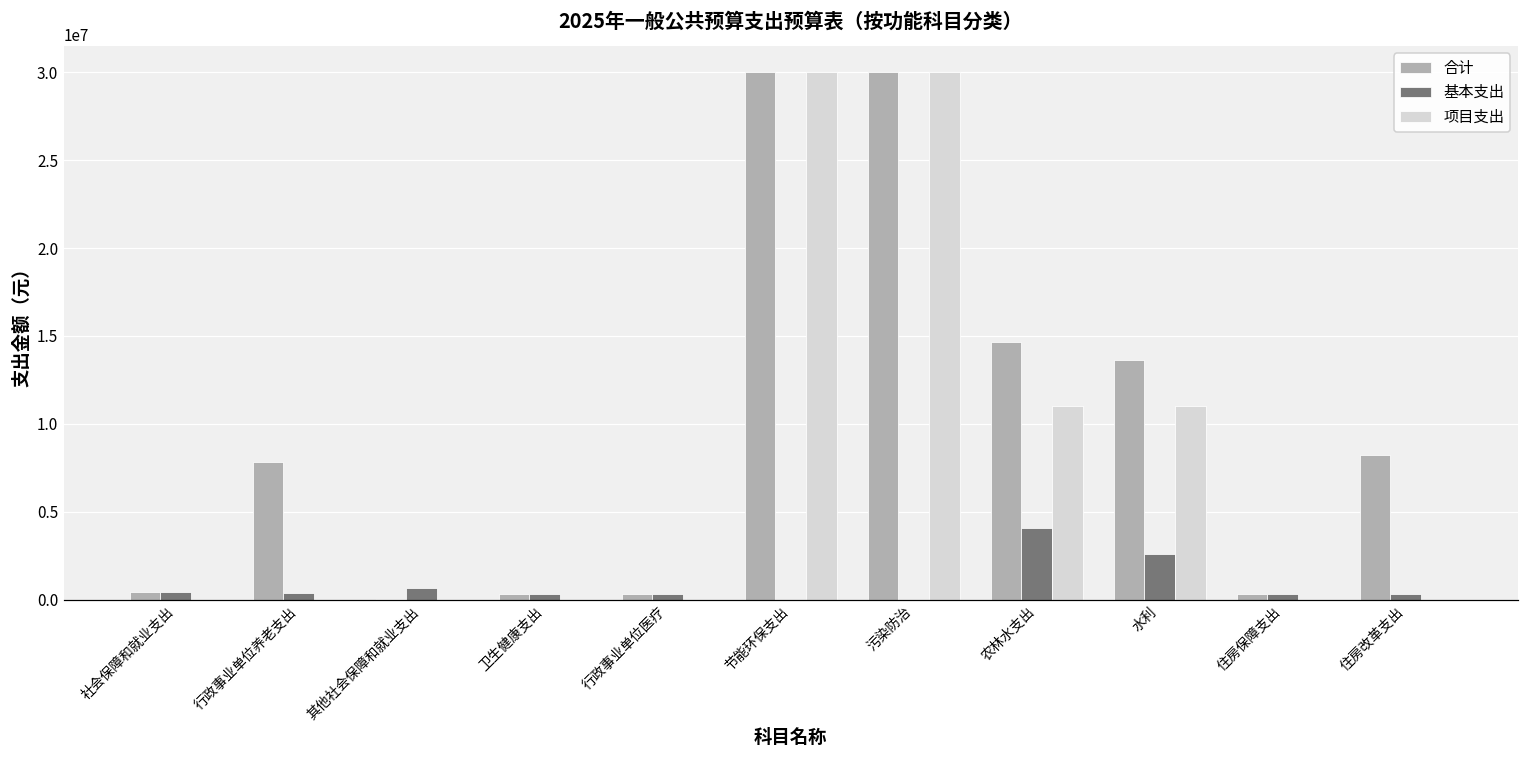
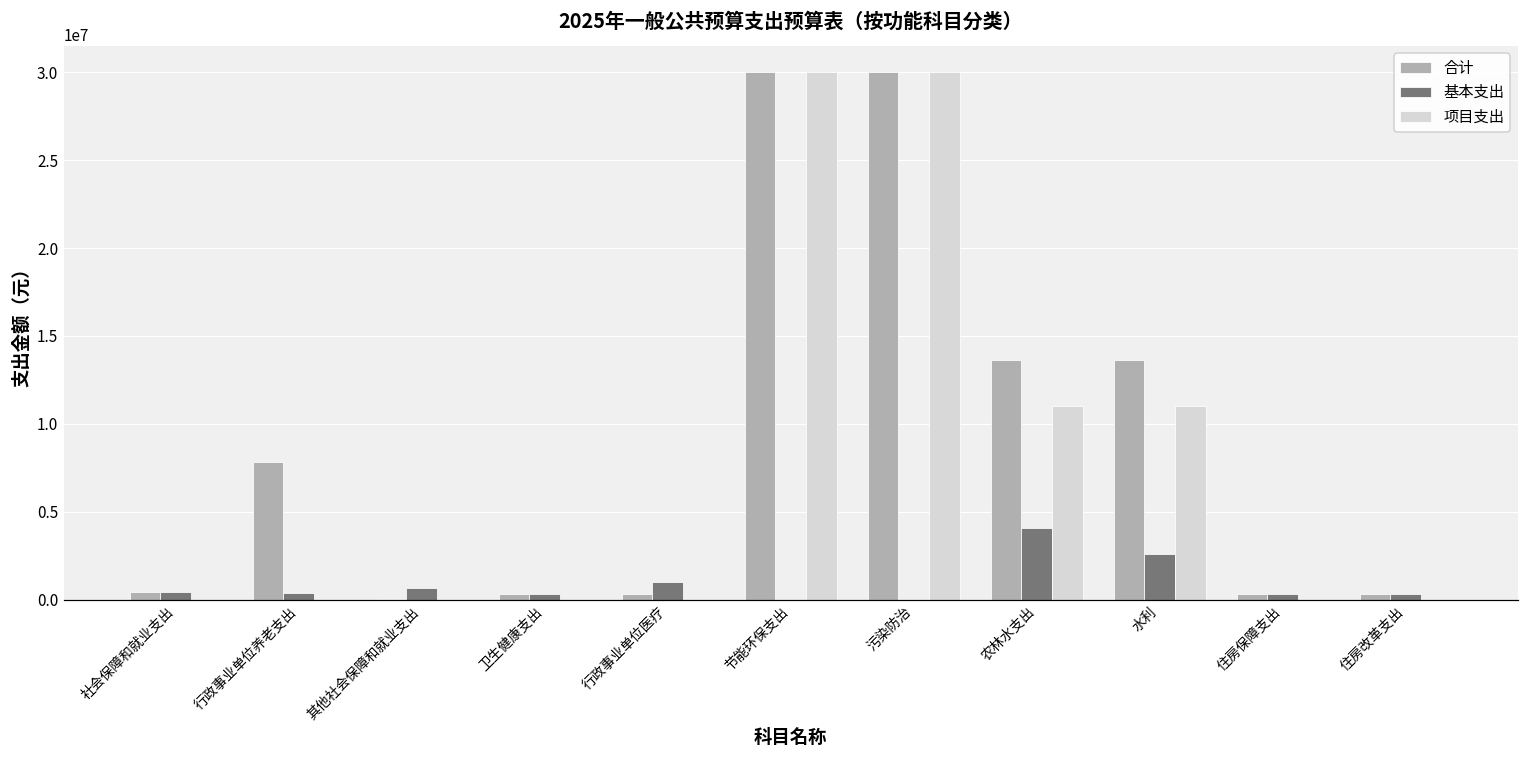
  {
    "合计": {
      "社会保障和就业支出": 400000,
      "行政事业单位养老支出": 7800000,
      "卫生健康支出": 300000,
      "行政事业单位医疗": 300000,
      "节能环保支出": 30000000,
      "污染防治": 30000000,
-     "农林水支出": 14700000,
+     "农林水支出": 13600000,
      "水利": 13600000,
      "住房保障支出": 300000,
-     "住房改革支出": 8200000
+     "住房改革支出": 300000
    },
    "基本支出": {
      "社会保障和就业支出": 400000,
      "行政事业单位养老支出": 400000,
      "其他社会保障和就业支出": 700000,
      "卫生健康支出": 300000,
-     "行政事业单位医疗": 300000,
+     "行政事业单位医疗": 1000000,
      "节能环保支出": 0,
      "污染防治": 0,
      "农林水支出": 4100000,
      "水利": 2600000,
      "住房保障支出": 300000,
      "住房改革支出": 300000
    },
    "项目支出": {
      "社会保障和就业支出": 0,
      "行政事业单位养老支出": 0,
      "其他社会保障和就业支出": 0,
      "卫生健康支出": 0,
      "行政事业单位医疗": 0,
      "节能环保支出": 30000000,
      "污染防治": 30000000,
      "农林水支出": 11000000,
      "水利": 11000000,
      "住房保障支出": 0,
      "住房改革支出": 0
    }
  }
